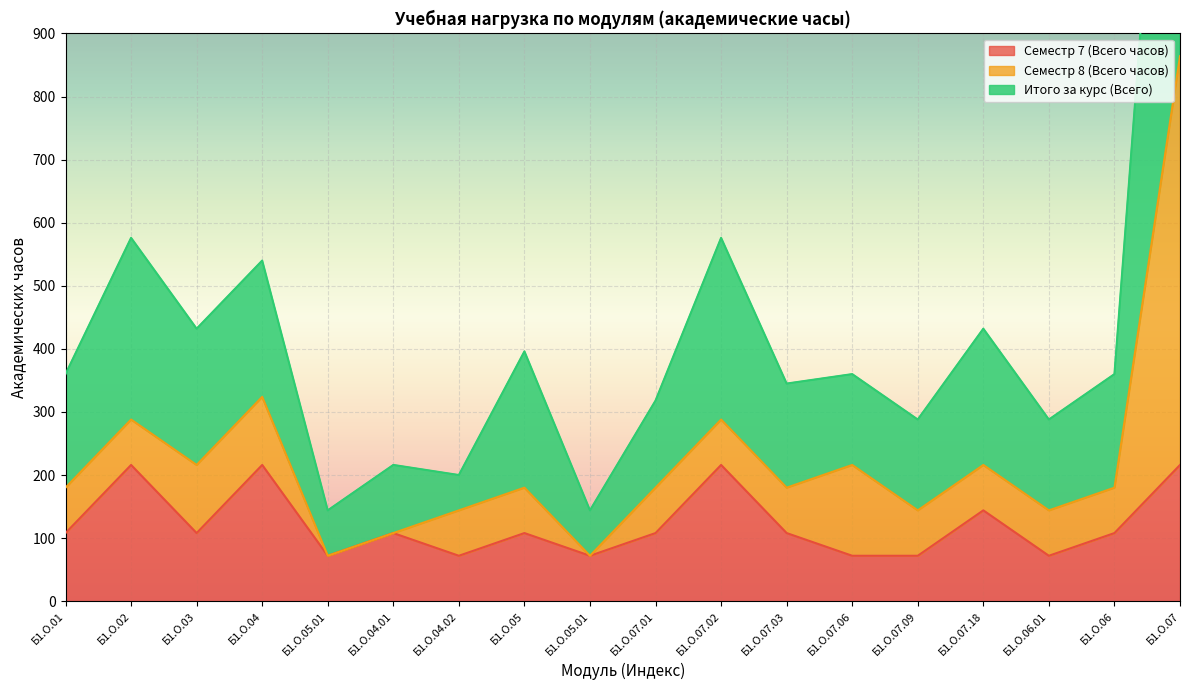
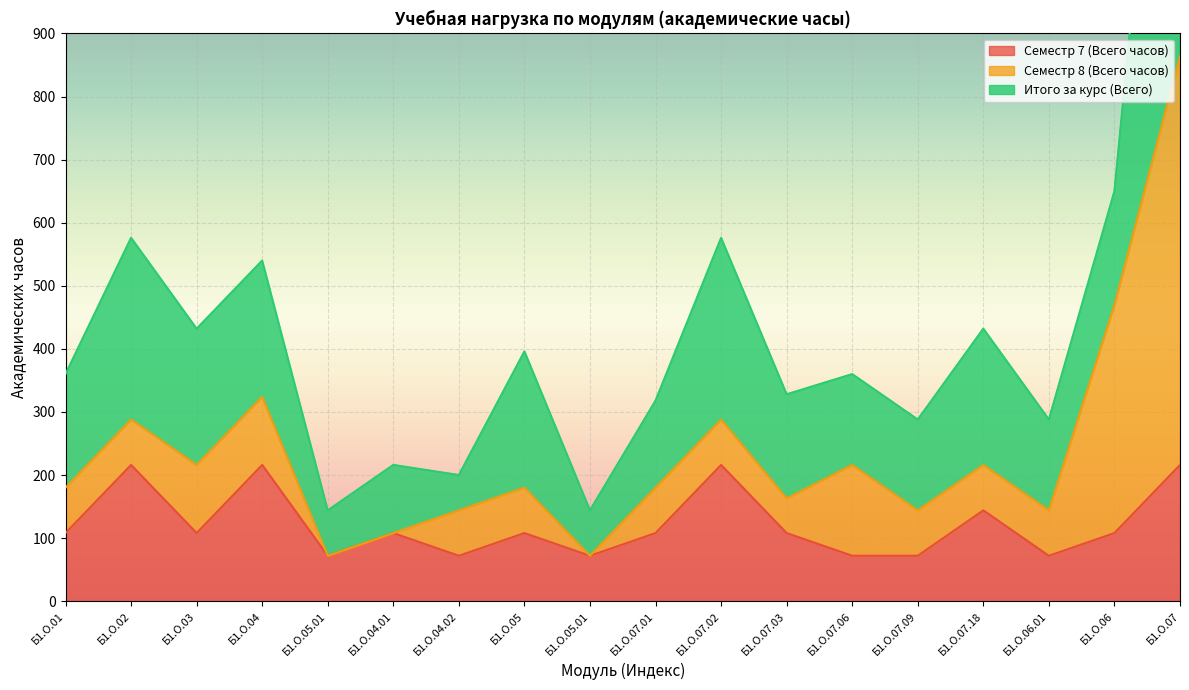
  {
    "Семестр 7 (Всего часов)": {
      "Б1.О.01": 110,
      "Б1.О.02": 220,
      "Б1.О.03": 110,
      "Б1.О.04": 220,
      "Б1.О.04.02": 70,
      "Б1.О.05": 110,
      "Б1.О.07.01": 110,
      "Б1.О.07.02": 220,
      "Б1.О.07.03": 110,
      "Б1.О.07.06": 70,
      "Б1.О.07.09": 70,
      "Б1.О.07.18": 140,
      "Б1.О.06.01": 70,
      "Б1.О.06": 110,
      "Б1.О.07": 220
    },
    "Семестр 8 (Всего часов)": {
      "Б1.О.01": 70,
      "Б1.О.02": 70,
      "Б1.О.03": 110,
      "Б1.О.04": 110,
      "Б1.О.04.02": 70,
      "Б1.О.05": 70,
      "Б1.О.07.01": 70,
      "Б1.О.07.02": 70,
-     "Б1.О.07.03": 70,
+     "Б1.О.07.03": 60,
      "Б1.О.07.06": 140,
      "Б1.О.07.09": 70,
      "Б1.О.07.18": 70,
      "Б1.О.06.01": 70,
-     "Б1.О.06": 70,
+     "Б1.О.06": 360,
      "Б1.О.07": 650
    },
    "Итого за курс (Всего)": {
      "Б1.О.01": 180,
      "Б1.О.02": 290,
      "Б1.О.03": 220,
      "Б1.О.04": 220,
      "Б1.О.04.01": 110,
      "Б1.О.04.02": 60,
      "Б1.О.05": 220,
      "Б1.О.07.01": 140,
      "Б1.О.07.02": 290,
      "Б1.О.07.03": 170,
      "Б1.О.07.06": 140,
      "Б1.О.07.09": 140,
      "Б1.О.07.18": 220,
      "Б1.О.06.01": 140,
      "Б1.О.06": 180
    }
  }
